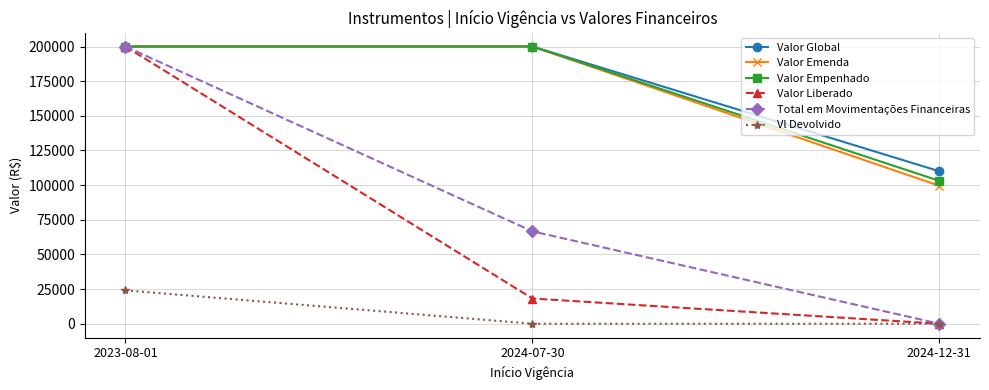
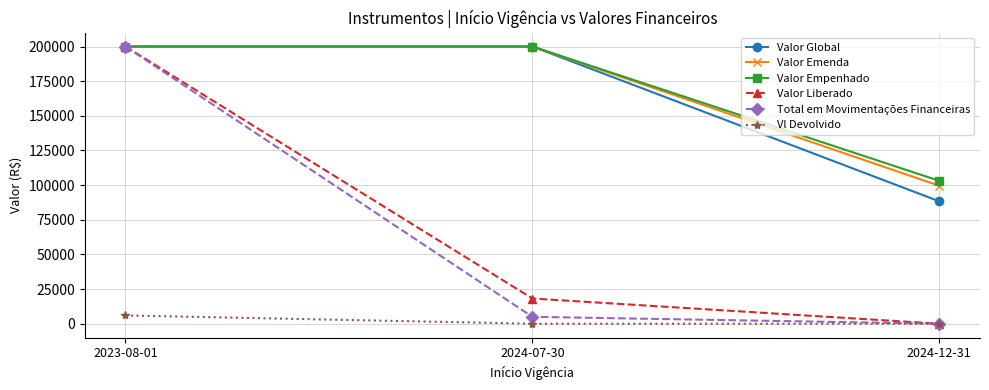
  {
    "Valor Global": {
-     "2024-12-31": 110000
+     "2024-12-31": 88000
    },
    "Valor Emenda": {
      "2024-12-31": 100000
    },
    "Valor Empenhado": {
      "2024-12-31": 103000
    },
    "Valor Liberado": {
      "2024-07-30": 18000
    },
    "Total em Movimentações Financeiras": {
-     "2024-07-30": 67000
+     "2024-07-30": 5000
    },
    "Vl Devolvido": {
-     "2023-08-01": 24000,
+     "2023-08-01": 6000,
      "2024-07-30": 0
    }
  }
